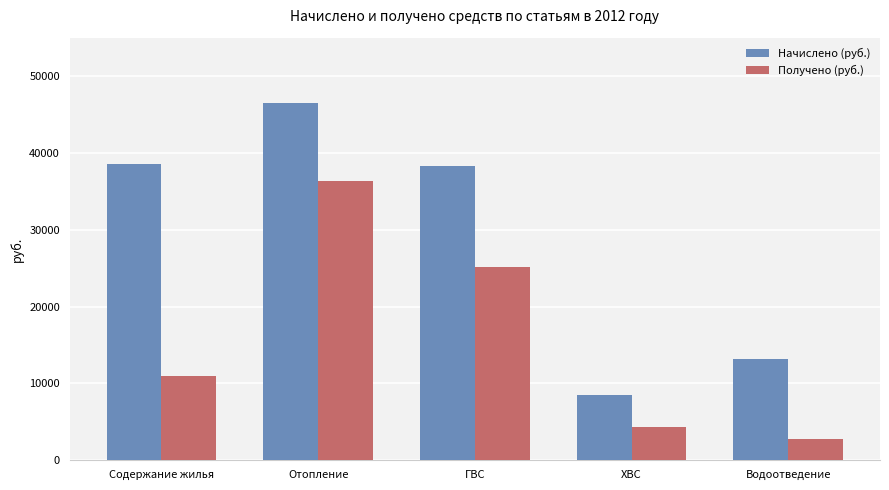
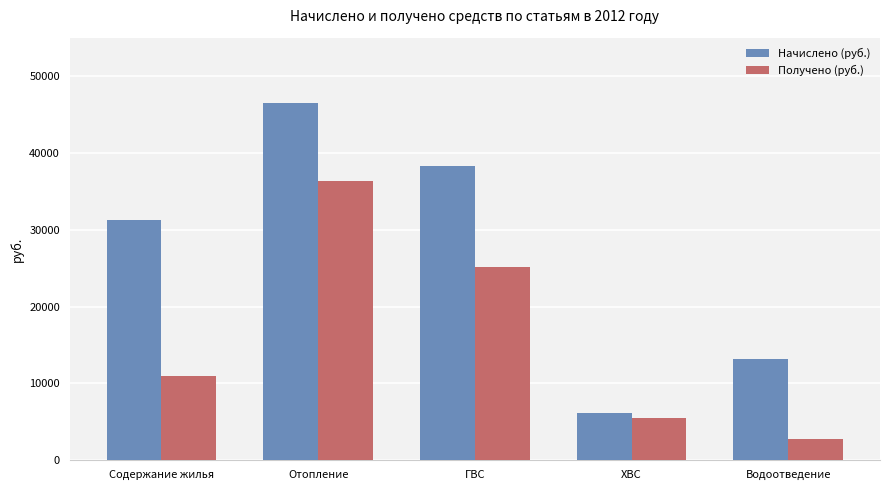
  {
    "Начислено (руб.)": {
-     "Содержание жилья": 39000,
+     "Содержание жилья": 31000,
      "Отопление": 47000,
      "ГВС": 38000,
-     "ХВС": 8000,
+     "ХВС": 6000,
      "Водоотведение": 13000
    },
    "Получено (руб.)": {
      "Содержание жилья": 11000,
      "Отопление": 36000,
      "ГВС": 25000,
-     "ХВС": 4000,
+     "ХВС": 5000,
      "Водоотведение": 3000
    }
  }
